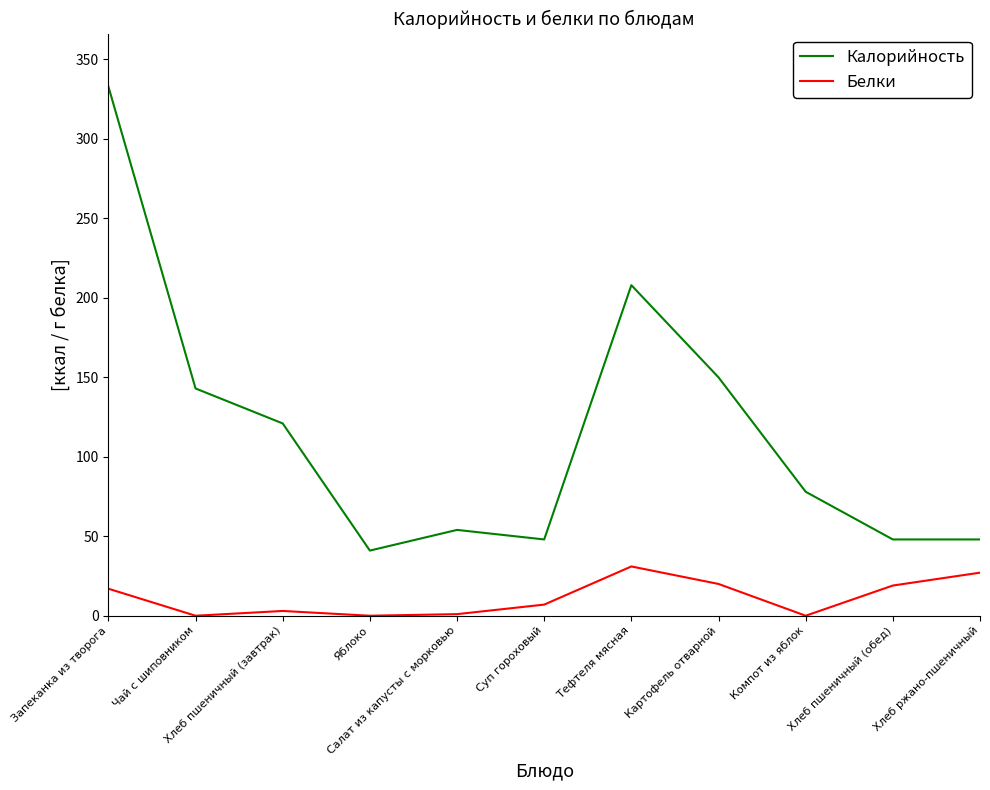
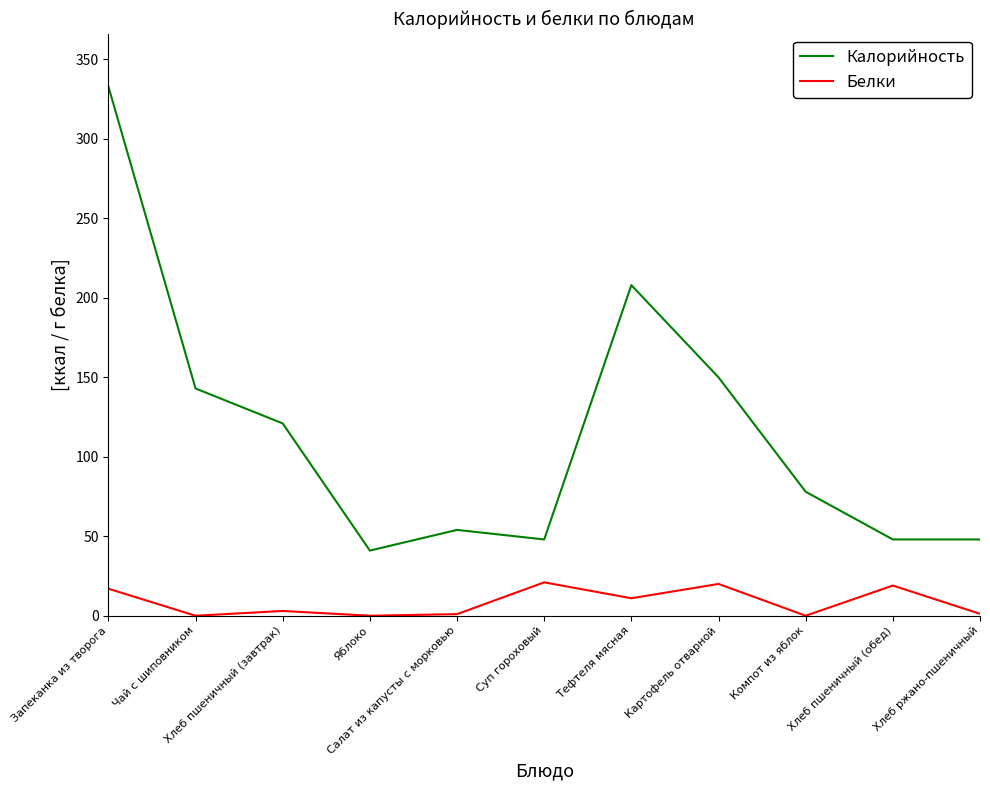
  {
    "Калорийность": {
      "Запеканка из творога": 333,
      "Чай с шиповником": 143,
      "Хлеб пшеничный (завтрак)": 121,
      "Яблоко": 41,
      "Салат из капусты с морковью": 54,
      "Суп гороховый": 48,
      "Тефтеля мясная": 208,
      "Картофель отварной": 150,
      "Компот из яблок": 78,
      "Хлеб пшеничный (обед)": 48,
      "Хлеб ржано-пшеничный": 48
    },
    "Белки": {
      "Запеканка из творога": 17,
      "Чай с шиповником": 0,
      "Хлеб пшеничный (завтрак)": 3,
      "Яблоко": 0,
      "Салат из капусты с морковью": 1,
-     "Суп гороховый": 7,
-     "Тефтеля мясная": 31,
+     "Суп гороховый": 21,
+     "Тефтеля мясная": 11,
      "Картофель отварной": 20,
      "Компот из яблок": 0,
      "Хлеб пшеничный (обед)": 19,
-     "Хлеб ржано-пшеничный": 27
+     "Хлеб ржано-пшеничный": 1
    }
  }
